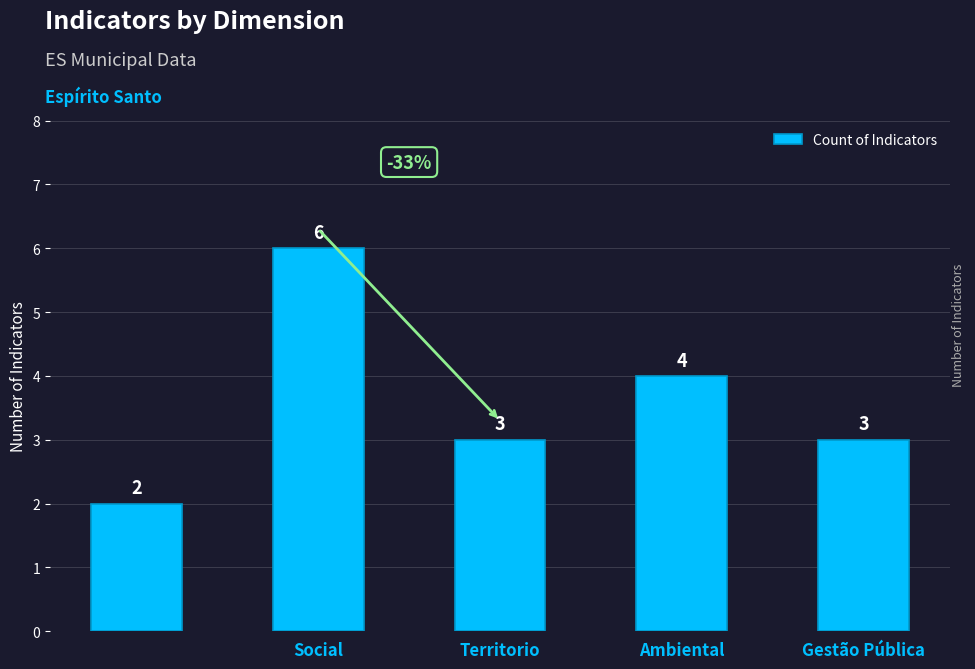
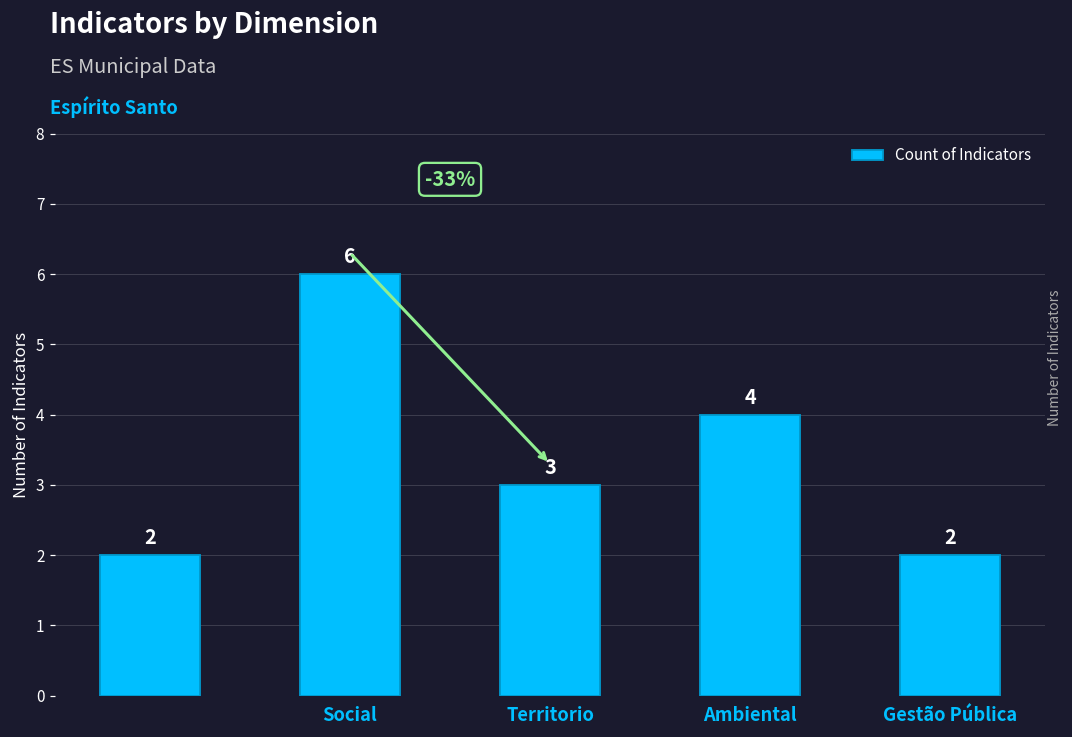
  {
    "Social": 6,
    "Territorio": 3,
    "Ambiental": 4,
-   "Gestão Pública": 3
+   "Gestão Pública": 2
  }
